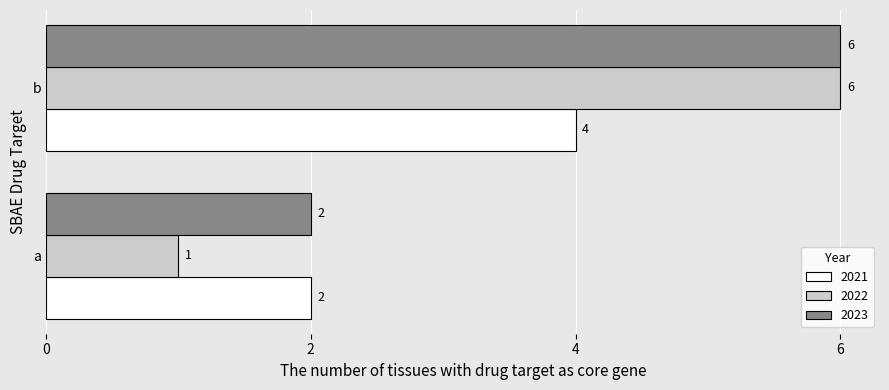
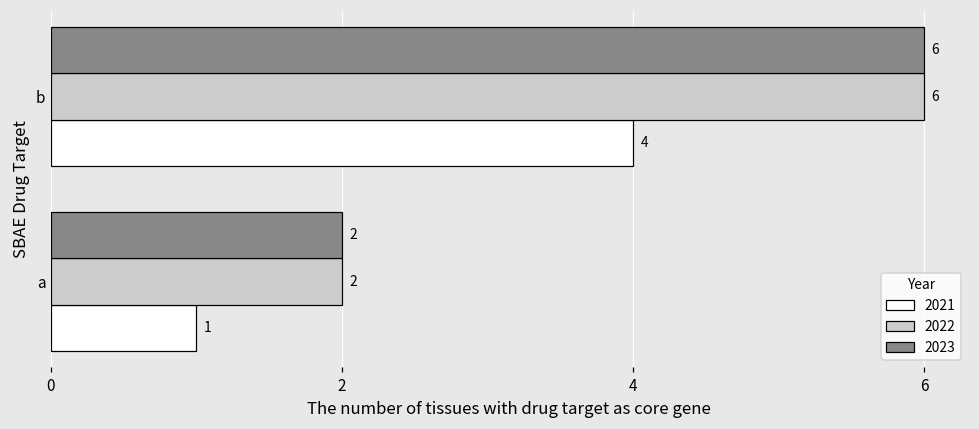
  {
    "2021": {
      "b": 4,
-     "a": 2
+     "a": 1
    },
    "2022": {
      "b": 6,
-     "a": 1
+     "a": 2
    },
    "2023": {
      "b": 6,
      "a": 2
    }
  }
